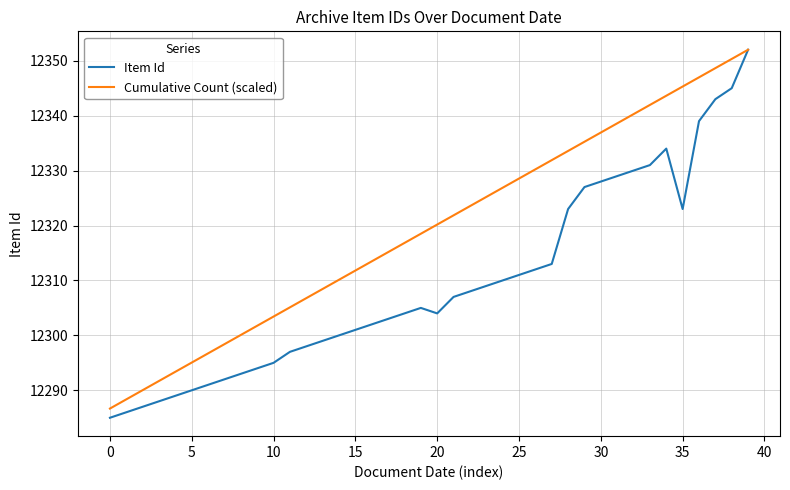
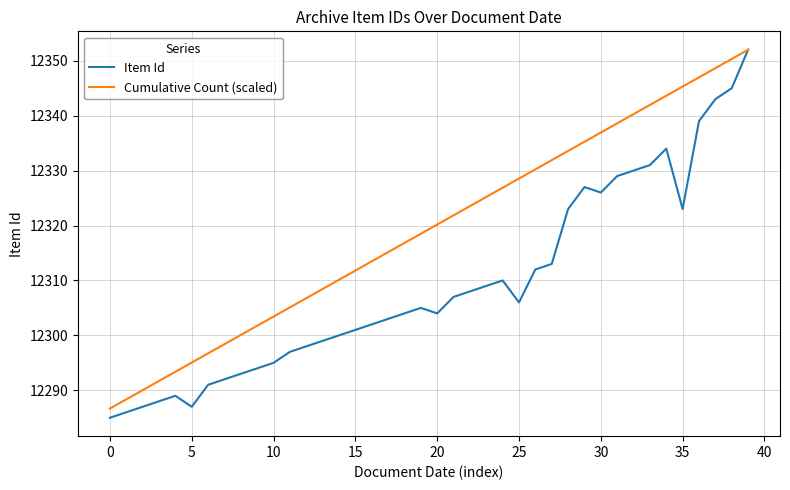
  {
    "Item Id": {
      "0": 12285,
-     "5": 12290,
+     "5": 12287,
      "10": 12295,
      "15": 12301,
      "20": 12304,
-     "25": 12311,
-     "30": 12328,
+     "25": 12306,
+     "30": 12326,
      "35": 12323
    },
    "Cumulative Count (scaled)": {
      "0": 12287,
      "5": 12295,
      "10": 12303,
      "15": 12312,
      "20": 12320,
      "25": 12329,
      "30": 12337,
      "35": 12345
    }
  }
